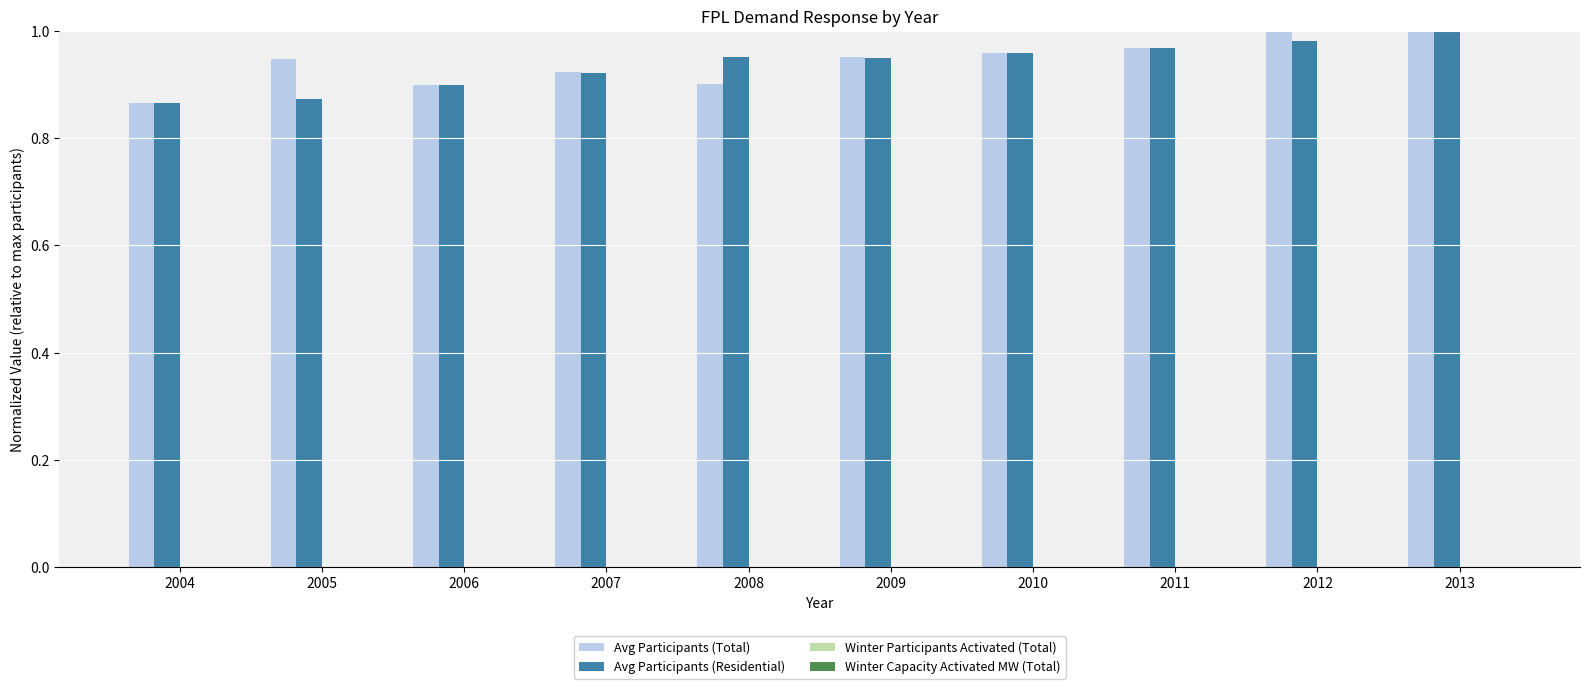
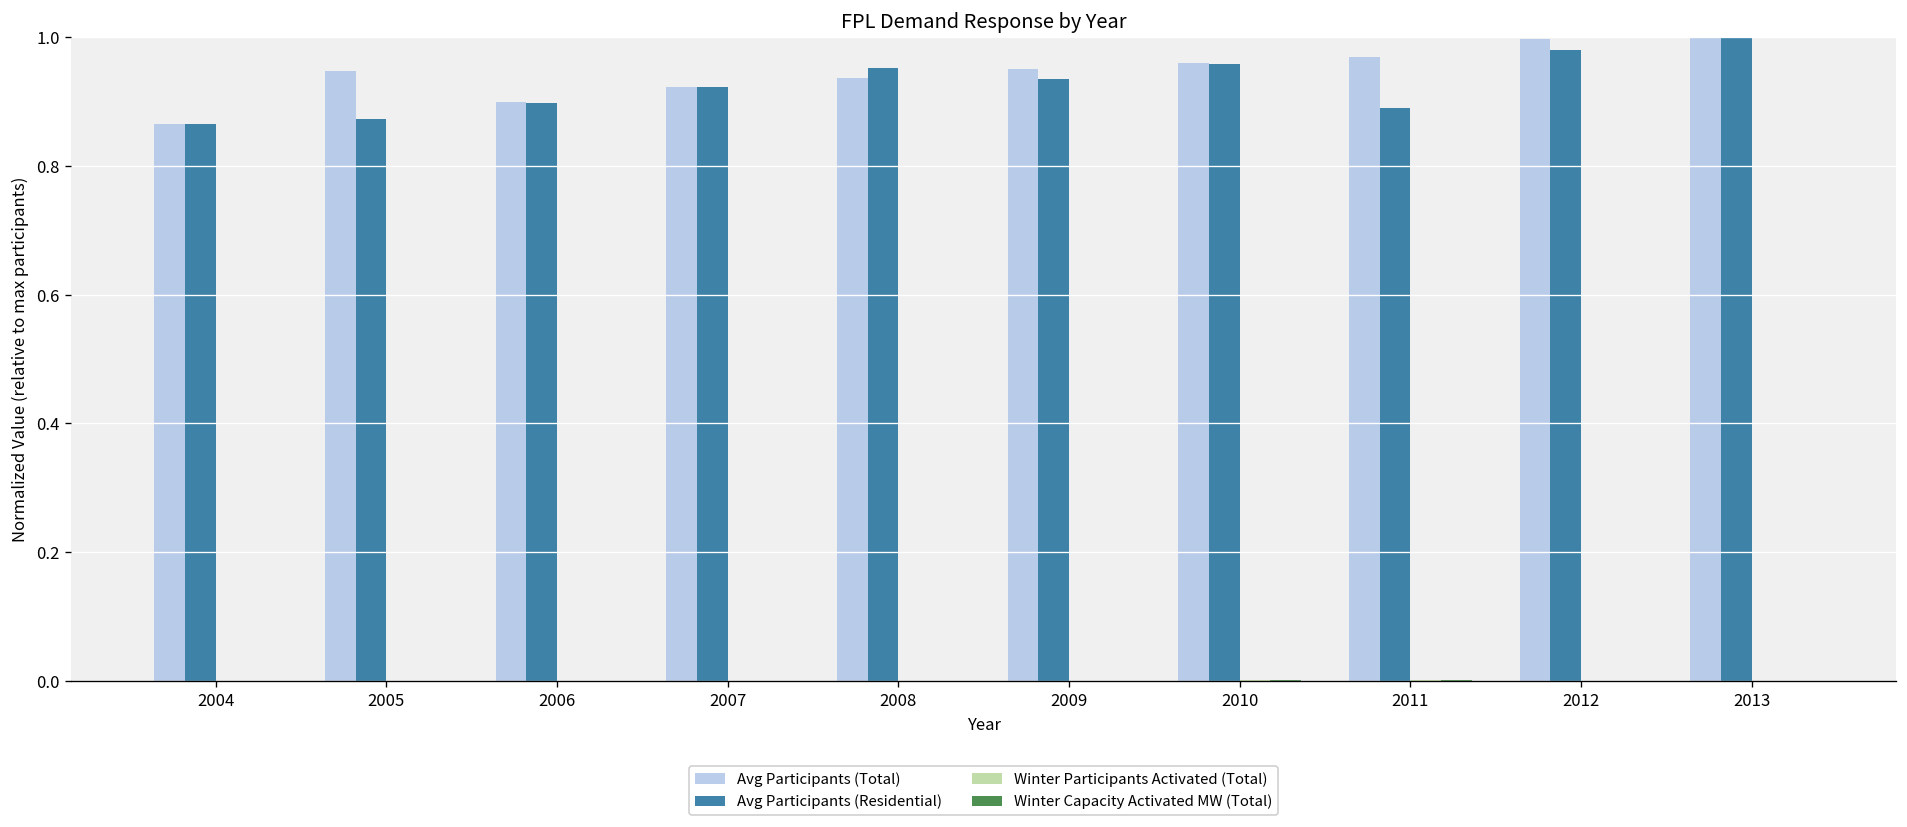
  {
    "Avg Participants (Total)": {
      "2004": 0.87,
      "2005": 0.95,
      "2006": 0.90,
      "2007": 0.92,
-     "2008": 0.90,
+     "2008": 0.94,
      "2009": 0.95,
      "2010": 0.96,
      "2011": 0.97,
      "2012": 1.00,
      "2013": 1.00
    },
    "Avg Participants (Residential)": {
      "2004": 0.87,
      "2005": 0.87,
      "2006": 0.90,
      "2007": 0.92,
      "2008": 0.95,
-     "2009": 0.95,
+     "2009": 0.93,
      "2010": 0.96,
-     "2011": 0.97,
+     "2011": 0.89,
      "2012": 0.98,
      "2013": 1.00
    },
    "Winter Participants Activated (Total)": {
      "2004": 0.00,
      "2005": 0.00,
      "2006": 0.00,
      "2007": 0.00,
      "2008": 0.00,
      "2009": 0.00,
      "2012": 0.00,
      "2013": 0.00
    },
    "Winter Capacity Activated MW (Total)": {
      "2004": 0.00,
      "2005": 0.00,
      "2006": 0.00,
      "2007": 0.00,
      "2008": 0.00,
      "2009": 0.00,
      "2012": 0.00,
      "2013": 0.00
    }
  }
